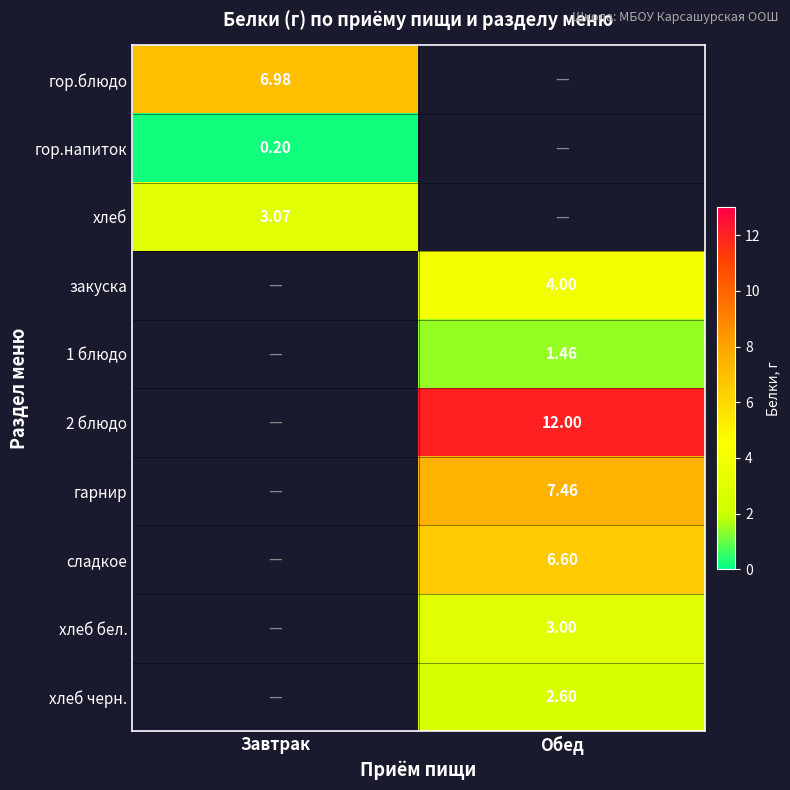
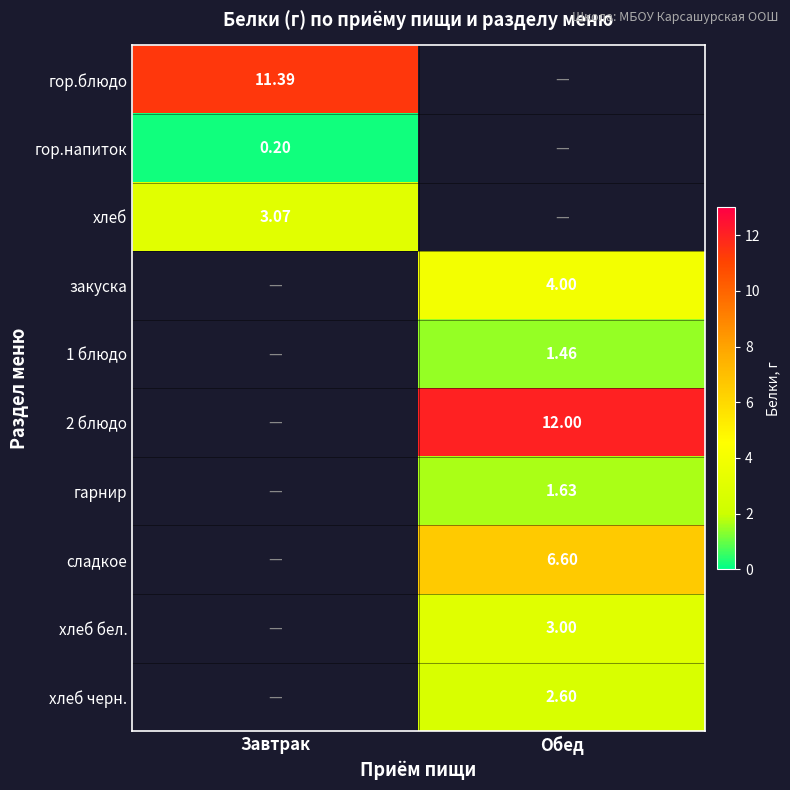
  {
    "гор.блюдо": {
-     "Завтрак": 6.98
+     "Завтрак": 11.39
    },
    "гор.напиток": {
      "Завтрак": 0.20
    },
    "хлеб": {
      "Завтрак": 3.07
    },
    "закуска": {
      "Обед": 4.00
    },
    "1 блюдо": {
      "Обед": 1.46
    },
    "2 блюдо": {
      "Обед": 12.00
    },
    "гарнир": {
-     "Обед": 7.46
+     "Обед": 1.63
    },
    "сладкое": {
      "Обед": 6.60
    },
    "хлеб бел.": {
      "Обед": 3.00
    },
    "хлеб черн.": {
      "Обед": 2.60
    }
  }
